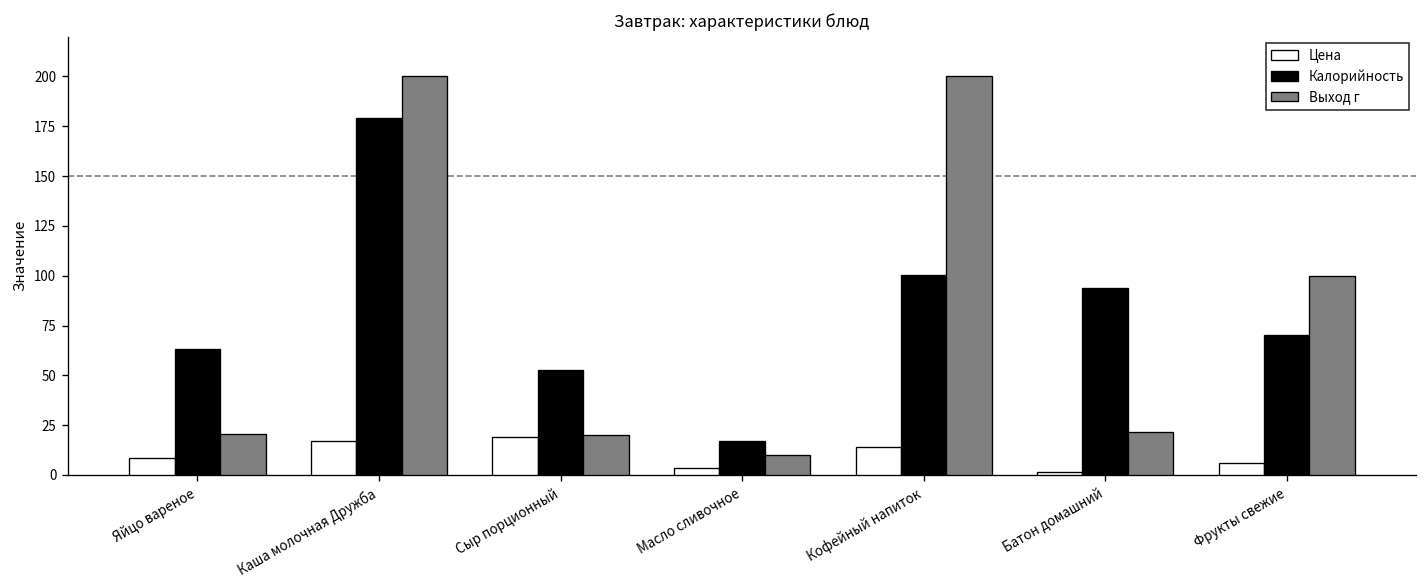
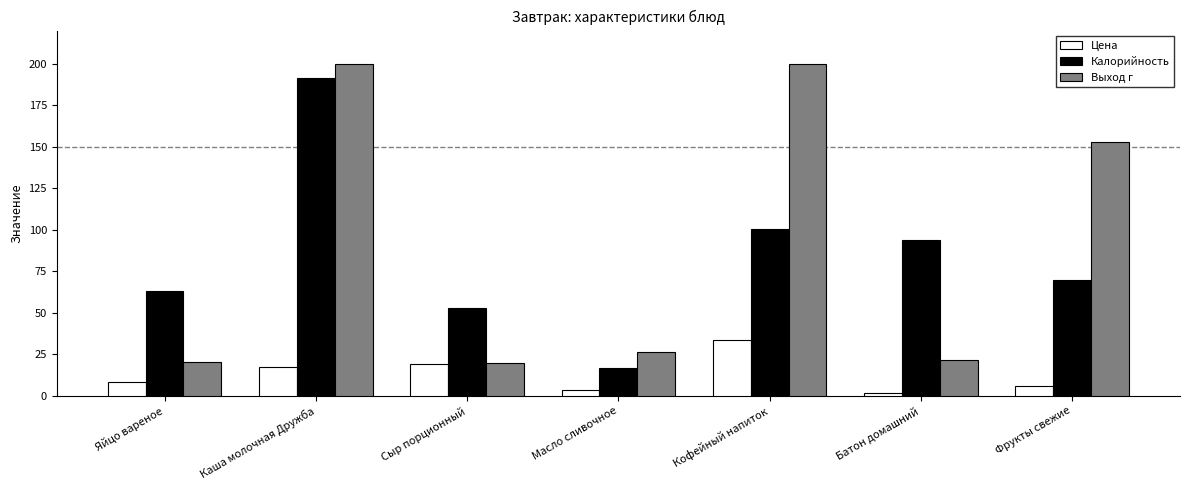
  {
    "Цена": {
      "Яйцо вареное": 9,
      "Каша молочная Дружба": 17,
      "Сыр порционный": 19,
      "Масло сливочное": 4,
-     "Кофейный напиток": 14,
+     "Кофейный напиток": 34,
      "Батон домашний": 2,
      "Фрукты свежие": 6
    },
    "Калорийность": {
      "Яйцо вареное": 63,
-     "Каша молочная Дружба": 179,
+     "Каша молочная Дружба": 191,
      "Сыр порционный": 53,
      "Масло сливочное": 17,
      "Кофейный напиток": 101,
      "Батон домашний": 94,
      "Фрукты свежие": 70
    },
    "Выход г": {
      "Яйцо вареное": 21,
      "Каша молочная Дружба": 200,
      "Сыр порционный": 20,
-     "Масло сливочное": 10,
+     "Масло сливочное": 27,
      "Кофейный напиток": 200,
      "Батон домашний": 21,
-     "Фрукты свежие": 100
+     "Фрукты свежие": 153
    }
  }
